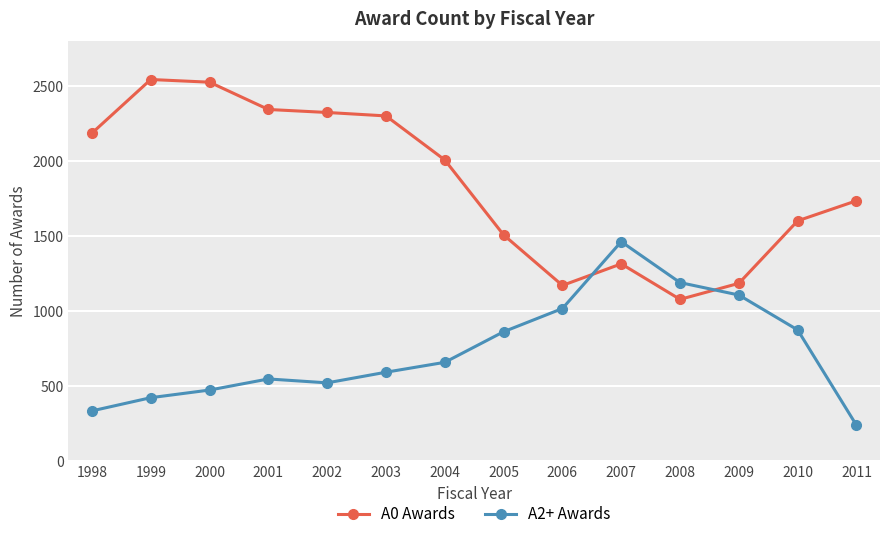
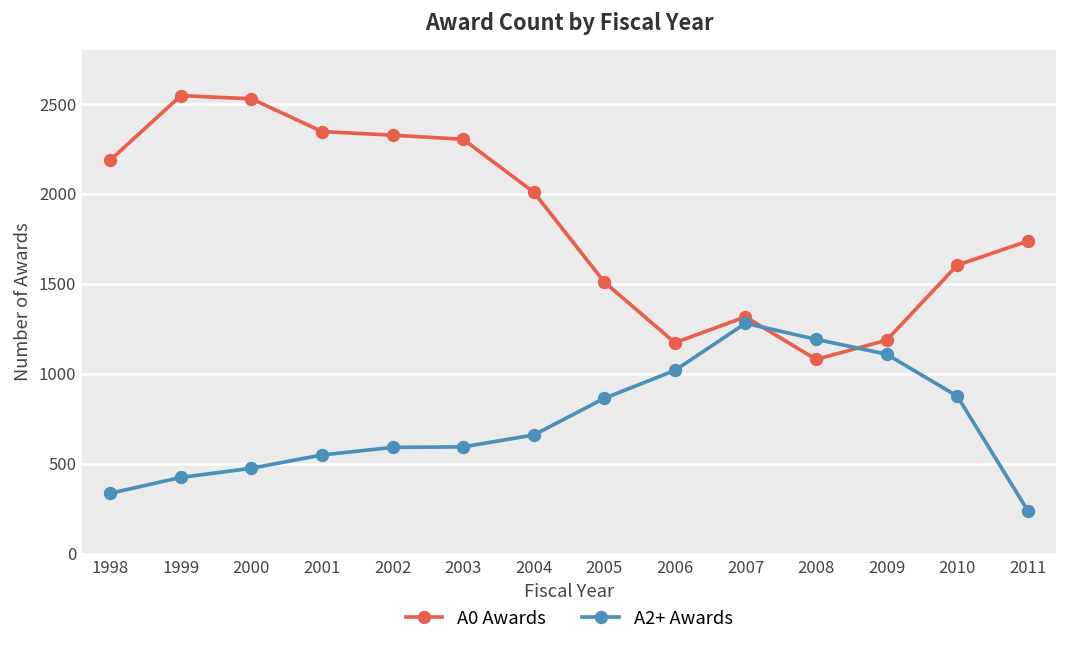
  {
    "A0 Awards": {
      "1998": 2190,
      "1999": 2550,
      "2000": 2530,
      "2001": 2350,
      "2002": 2330,
      "2003": 2300,
      "2004": 2010,
      "2005": 1510,
      "2006": 1170,
      "2007": 1320,
      "2008": 1080,
      "2009": 1190,
      "2010": 1600,
      "2011": 1740
    },
    "A2+ Awards": {
      "1998": 340,
      "1999": 420,
      "2000": 470,
      "2001": 550,
-     "2002": 520,
+     "2002": 590,
      "2003": 590,
      "2004": 660,
      "2005": 860,
      "2006": 1020,
-     "2007": 1460,
+     "2007": 1280,
      "2008": 1190,
      "2009": 1110,
      "2010": 880,
      "2011": 240
    }
  }
